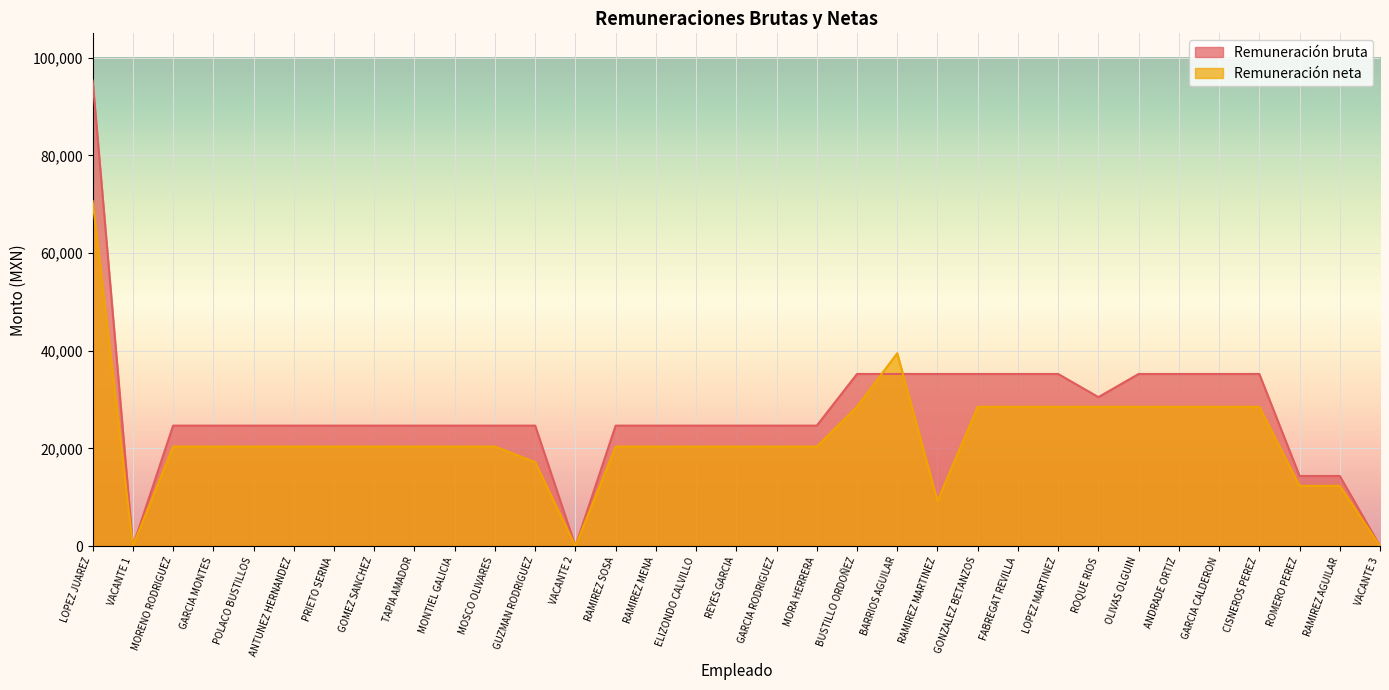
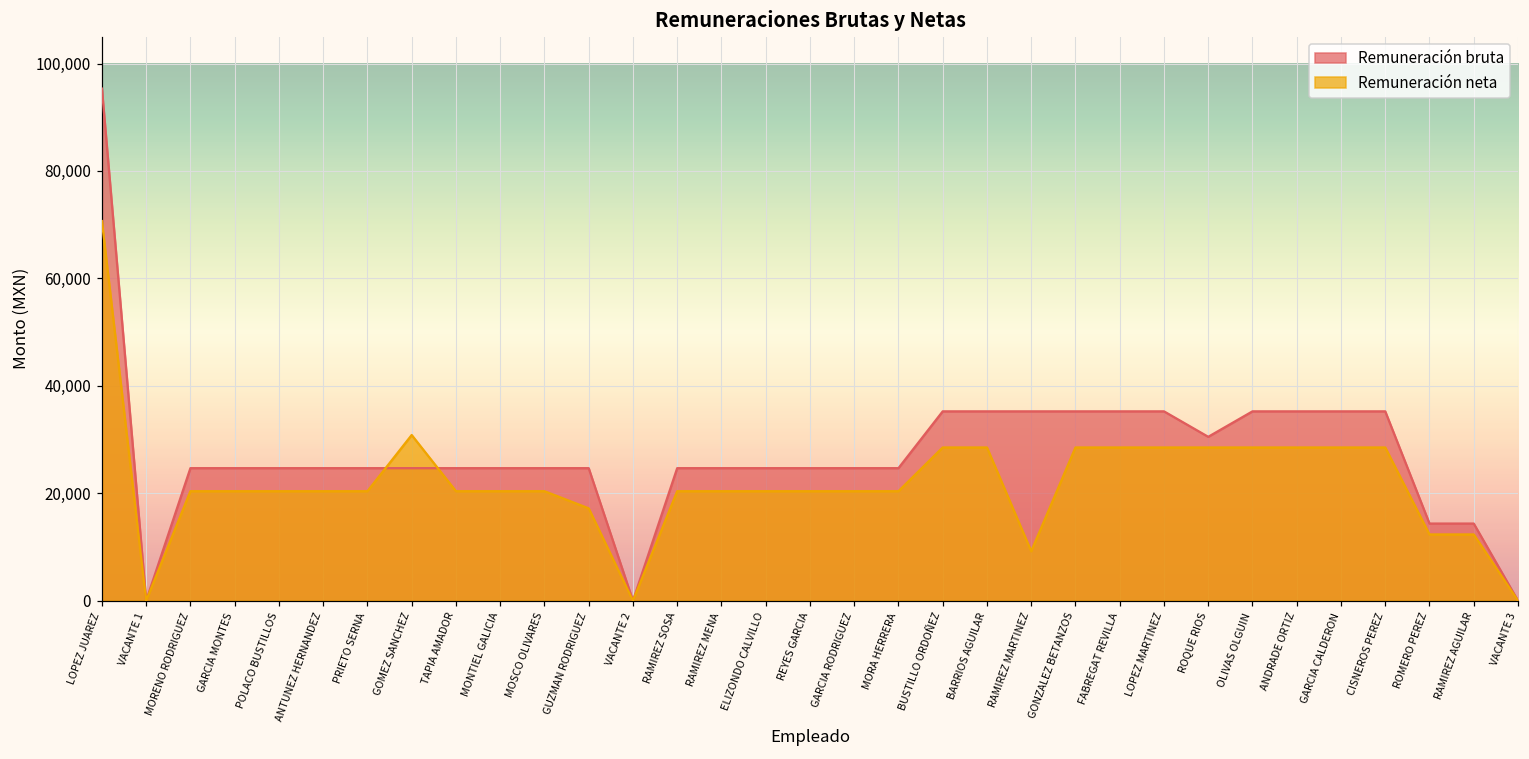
  {
    "Remuneración bruta": {
      "LOPEZ JUAREZ": "95,000",
      "MORENO RODRIGUEZ": "25,000",
      "GARCIA MONTES": "25,000",
      "POLACO BUSTILLOS": "25,000",
      "ANTUNEZ HERNANDEZ": "25,000",
      "PRIETO SERNA": "25,000",
      "GOMEZ SANCHEZ": "25,000",
      "TAPIA AMADOR": "25,000",
      "MONTIEL GALICIA": "25,000",
      "MOSCO OLIVARES": "25,000",
      "GUZMAN RODRIGUEZ": "25,000",
      "RAMIREZ SOSA": "25,000",
      "RAMIREZ MENA": "25,000",
      "ELIZONDO CALVILLO": "25,000",
      "REYES GARCIA": "25,000",
      "GARCIA RODRIGUEZ": "25,000",
      "MORA HERRERA": "25,000",
      "BUSTILLO ORDOÑEZ": "35,000",
      "BARRIOS AGUILAR": "35,000",
      "RAMIREZ MARTINEZ": "35,000",
      "GONZALEZ BETANZOS": "35,000",
      "FABREGAT REVILLA": "35,000",
      "LOPEZ MARTINEZ": "35,000",
      "ROQUE RIOS": "31,000",
      "OLIVAS OLGUIN": "35,000",
      "ANDRADE ORTIZ": "35,000",
      "GARCIA CALDERON": "35,000",
      "CISNEROS PEREZ": "35,000",
      "ROMERO PEREZ": "14,000",
      "RAMIREZ AGUILAR": "14,000"
    },
    "Remuneración neta": {
      "LOPEZ JUAREZ": "71,000",
      "MORENO RODRIGUEZ": "20,000",
      "GARCIA MONTES": "20,000",
      "POLACO BUSTILLOS": "20,000",
      "ANTUNEZ HERNANDEZ": "20,000",
      "PRIETO SERNA": "20,000",
-     "GOMEZ SANCHEZ": "20,000",
+     "GOMEZ SANCHEZ": "31,000",
      "TAPIA AMADOR": "20,000",
      "MONTIEL GALICIA": "20,000",
      "MOSCO OLIVARES": "20,000",
      "GUZMAN RODRIGUEZ": "17,000",
      "RAMIREZ SOSA": "20,000",
      "RAMIREZ MENA": "20,000",
      "ELIZONDO CALVILLO": "20,000",
      "REYES GARCIA": "20,000",
      "GARCIA RODRIGUEZ": "20,000",
      "MORA HERRERA": "20,000",
      "BUSTILLO ORDOÑEZ": "29,000",
-     "BARRIOS AGUILAR": "39,000",
+     "BARRIOS AGUILAR": "29,000",
      "RAMIREZ MARTINEZ": "9,000",
      "GONZALEZ BETANZOS": "29,000",
      "FABREGAT REVILLA": "29,000",
      "LOPEZ MARTINEZ": "29,000",
      "ROQUE RIOS": "29,000",
      "OLIVAS OLGUIN": "29,000",
      "ANDRADE ORTIZ": "29,000",
      "GARCIA CALDERON": "29,000",
      "CISNEROS PEREZ": "29,000",
      "ROMERO PEREZ": "12,000",
      "RAMIREZ AGUILAR": "12,000"
    }
  }
